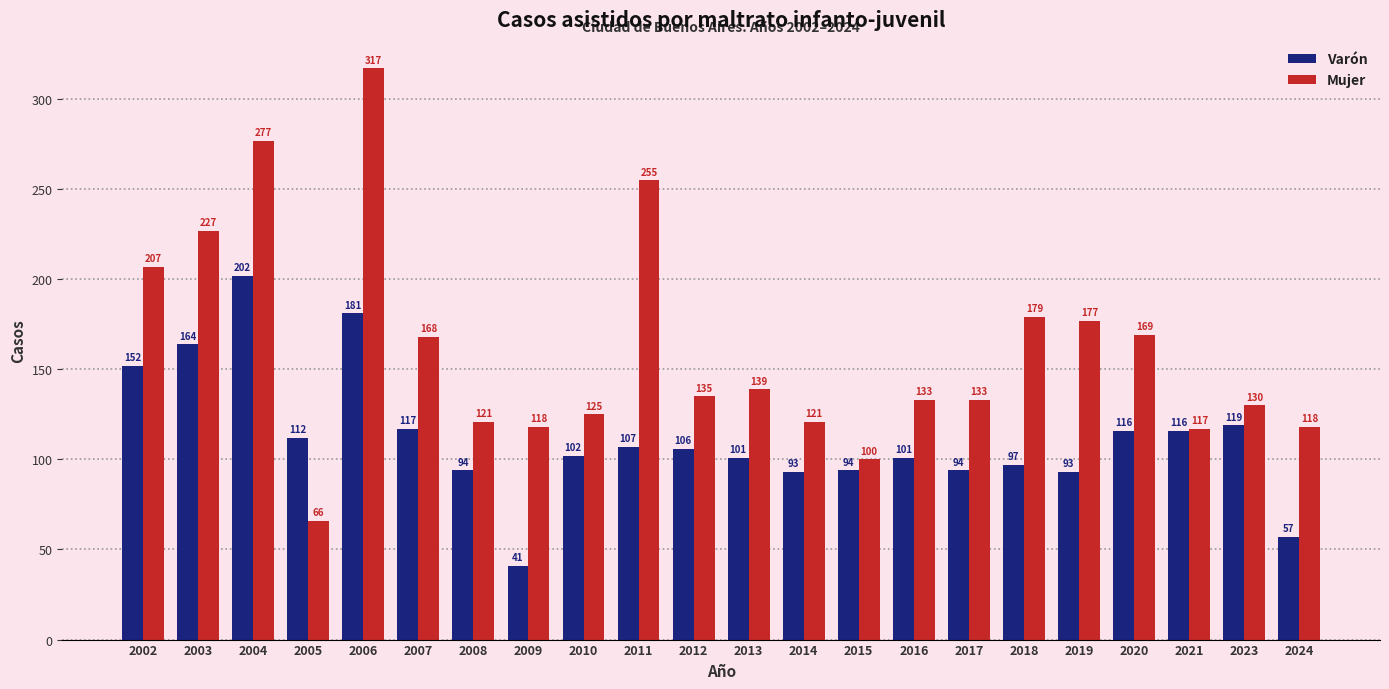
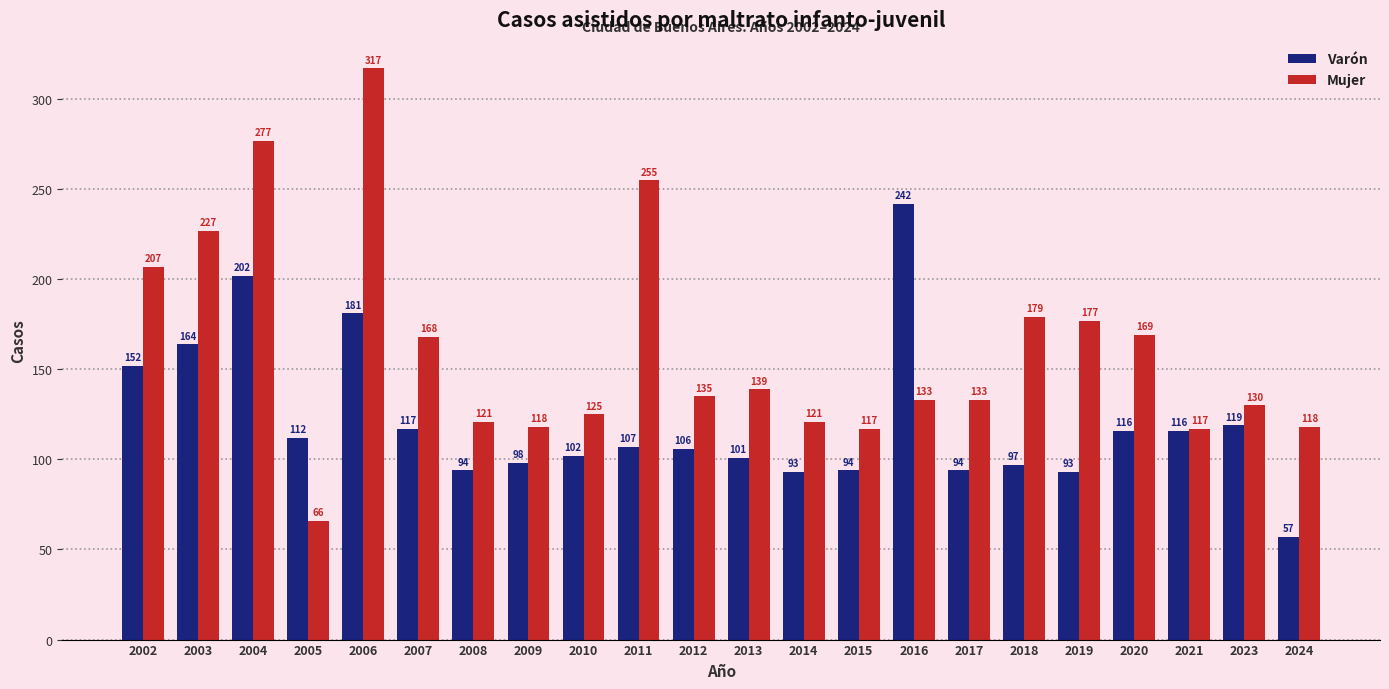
  {
    "Varón": {
      "2002": 152,
      "2003": 164,
      "2004": 202,
      "2005": 112,
      "2006": 181,
      "2007": 117,
      "2008": 94,
-     "2009": 41,
+     "2009": 98,
      "2010": 102,
      "2011": 107,
      "2012": 106,
      "2013": 101,
      "2014": 93,
      "2015": 94,
-     "2016": 101,
+     "2016": 242,
      "2017": 94,
      "2018": 97,
      "2019": 93,
      "2020": 116,
      "2021": 116,
      "2023": 119,
      "2024": 57
    },
    "Mujer": {
      "2002": 207,
      "2003": 227,
      "2004": 277,
      "2005": 66,
      "2006": 317,
      "2007": 168,
      "2008": 121,
      "2009": 118,
      "2010": 125,
      "2011": 255,
      "2012": 135,
      "2013": 139,
      "2014": 121,
-     "2015": 100,
+     "2015": 117,
      "2016": 133,
      "2017": 133,
      "2018": 179,
      "2019": 177,
      "2020": 169,
      "2021": 117,
      "2023": 130,
      "2024": 118
    }
  }
